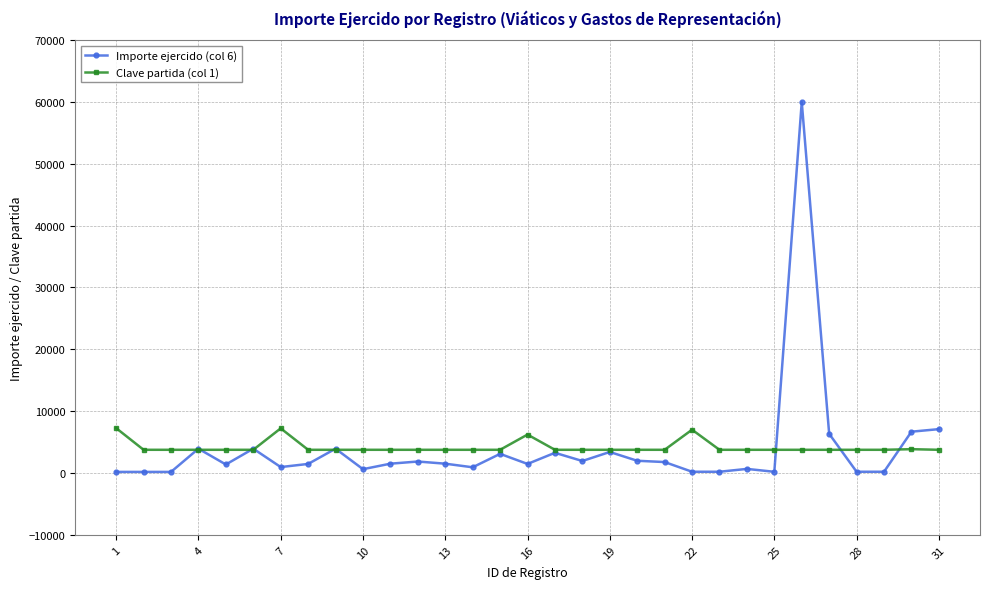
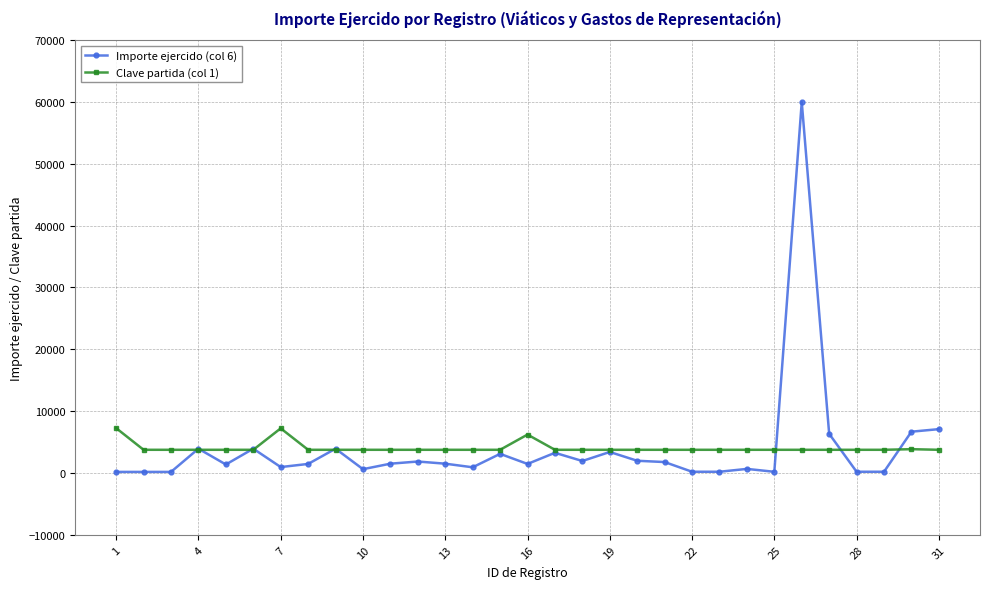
  {
    "Importe ejercido (col 6)": {
      "1": 0,
      "7": 1000,
      "10": 1000,
      "13": 2000,
      "16": 1000,
      "22": 0,
      "25": 0,
      "28": 0,
      "31": 7000
    },
    "Clave partida (col 1)": {
      "1": 7000,
      "7": 7000,
      "10": 4000,
      "13": 4000,
      "16": 6000,
-     "22": 7000,
+     "22": 4000,
      "25": 4000,
      "28": 4000,
      "31": 4000
    }
  }
